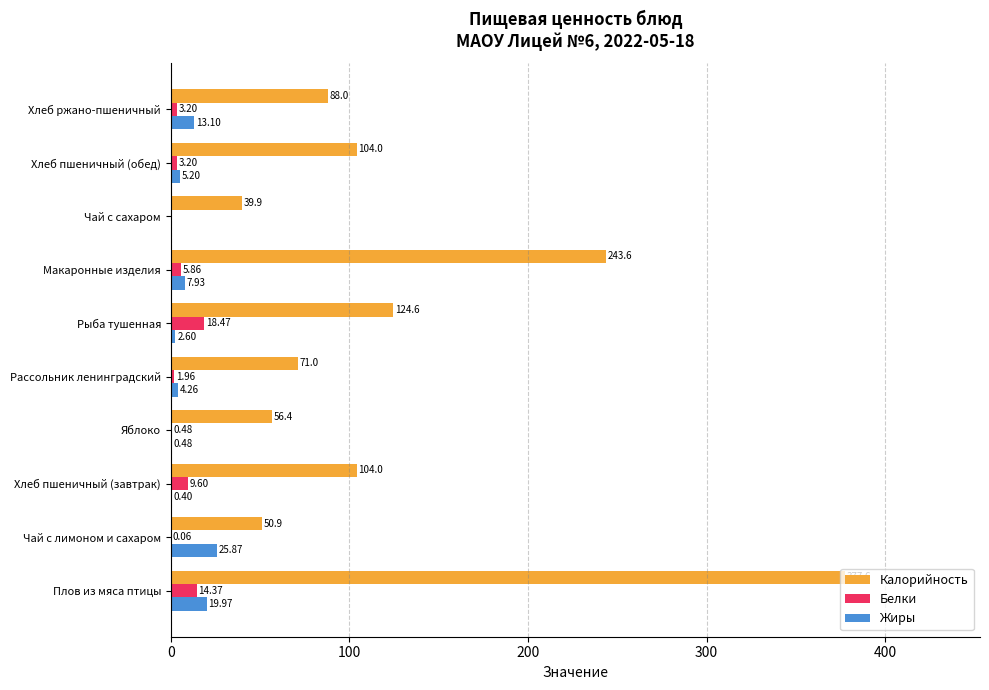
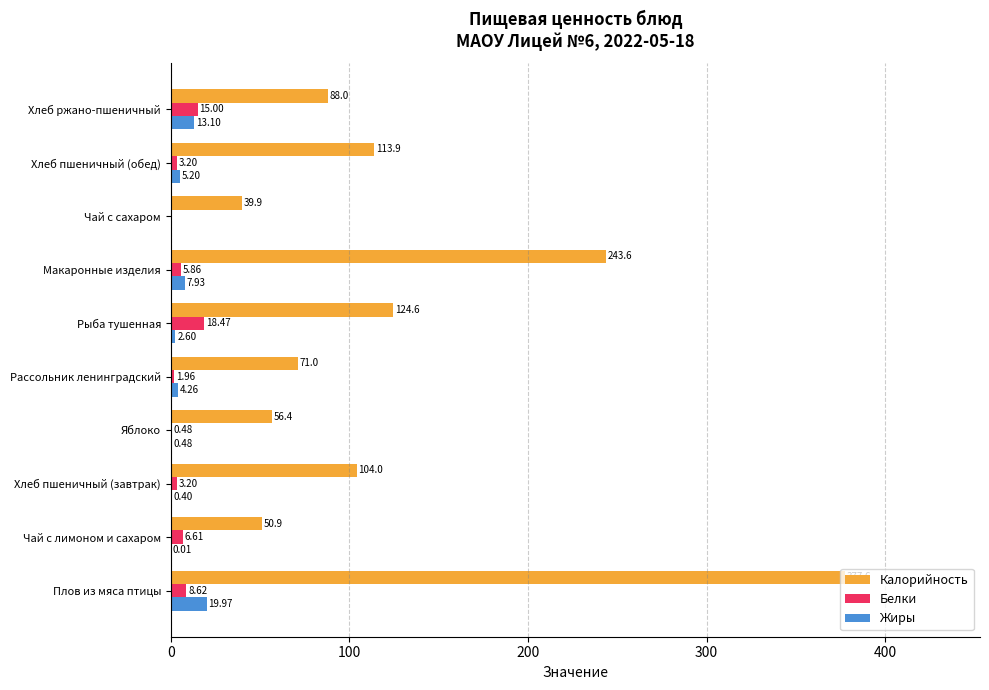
  {
    "Калорийность": {
      "Хлеб ржано-пшеничный": 88.0,
-     "Хлеб пшеничный (обед)": 104.0,
+     "Хлеб пшеничный (обед)": 113.9,
      "Чай с сахаром": 39.9,
      "Макаронные изделия": 243.6,
      "Рыба тушенная": 124.6,
      "Рассольник ленинградский": 71.0,
      "Яблоко": 56.4,
      "Хлеб пшеничный (завтрак)": 104.0,
      "Чай с лимоном и сахаром": 50.9
    },
    "Белки": {
-     "Хлеб ржано-пшеничный": 3.20,
+     "Хлеб ржано-пшеничный": 15.00,
      "Хлеб пшеничный (обед)": 3.20,
      "Макаронные изделия": 5.86,
      "Рыба тушенная": 18.47,
      "Рассольник ленинградский": 1.96,
      "Яблоко": 0.48,
-     "Хлеб пшеничный (завтрак)": 9.60,
-     "Чай с лимоном и сахаром": 0.06,
-     "Плов из мяса птицы": 14.37
+     "Хлеб пшеничный (завтрак)": 3.20,
+     "Чай с лимоном и сахаром": 6.61,
+     "Плов из мяса птицы": 8.62
    },
    "Жиры": {
      "Хлеб ржано-пшеничный": 13.10,
      "Хлеб пшеничный (обед)": 5.20,
      "Макаронные изделия": 7.93,
      "Рыба тушенная": 2.60,
      "Рассольник ленинградский": 4.26,
      "Яблоко": 0.48,
      "Хлеб пшеничный (завтрак)": 0.40,
-     "Чай с лимоном и сахаром": 25.87,
+     "Чай с лимоном и сахаром": 0.01,
      "Плов из мяса птицы": 19.97
    }
  }
